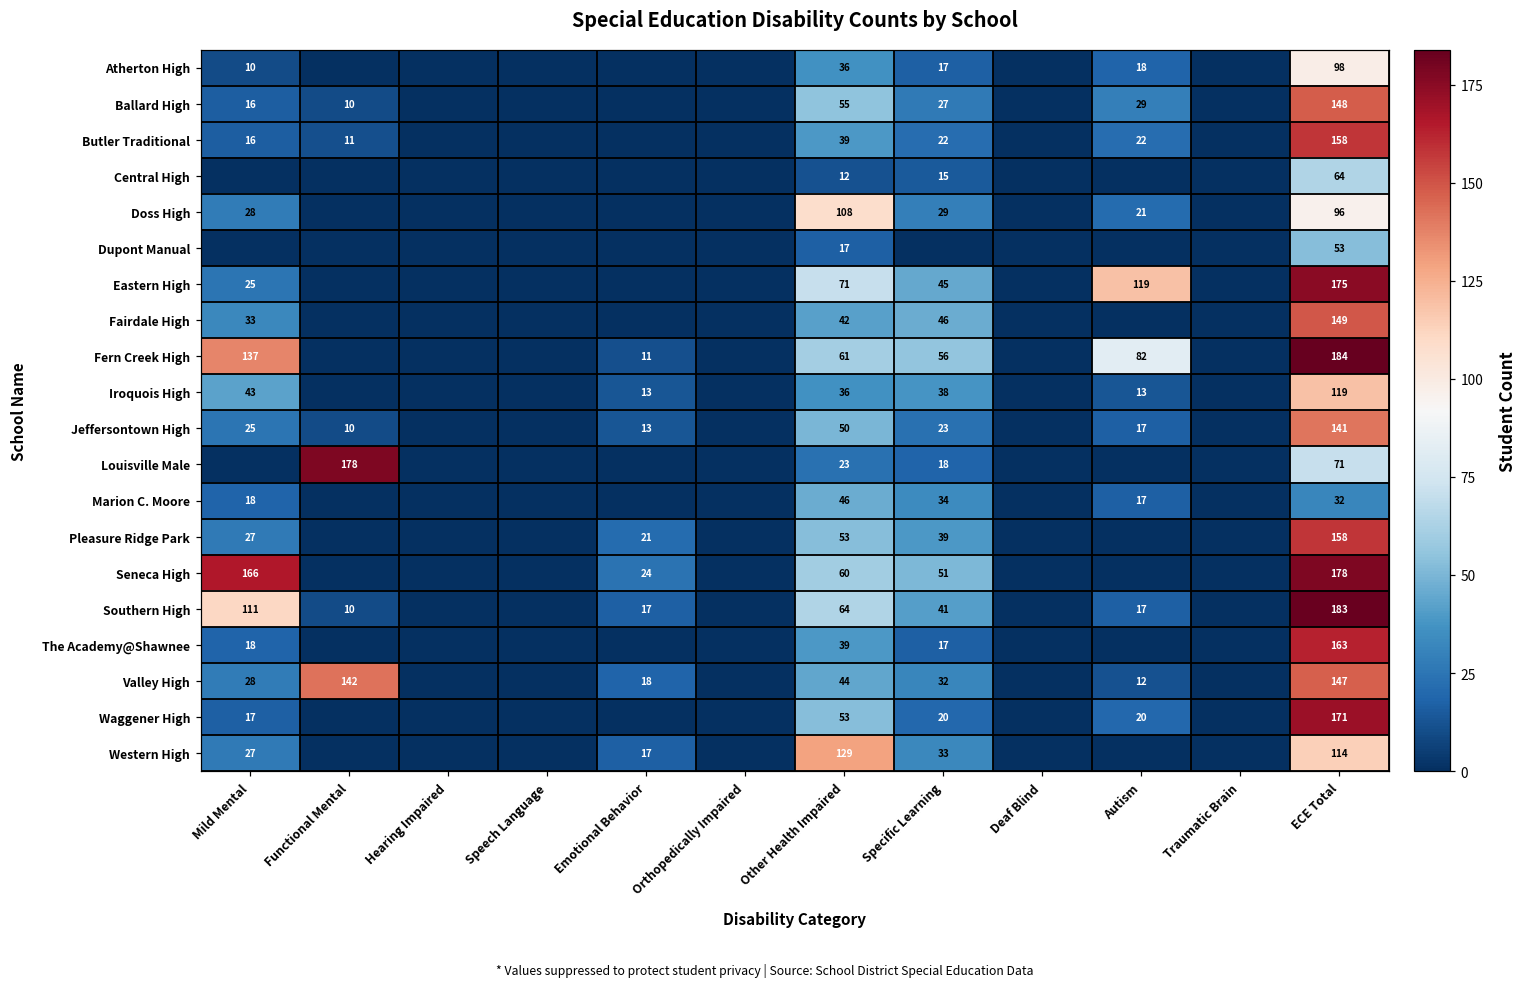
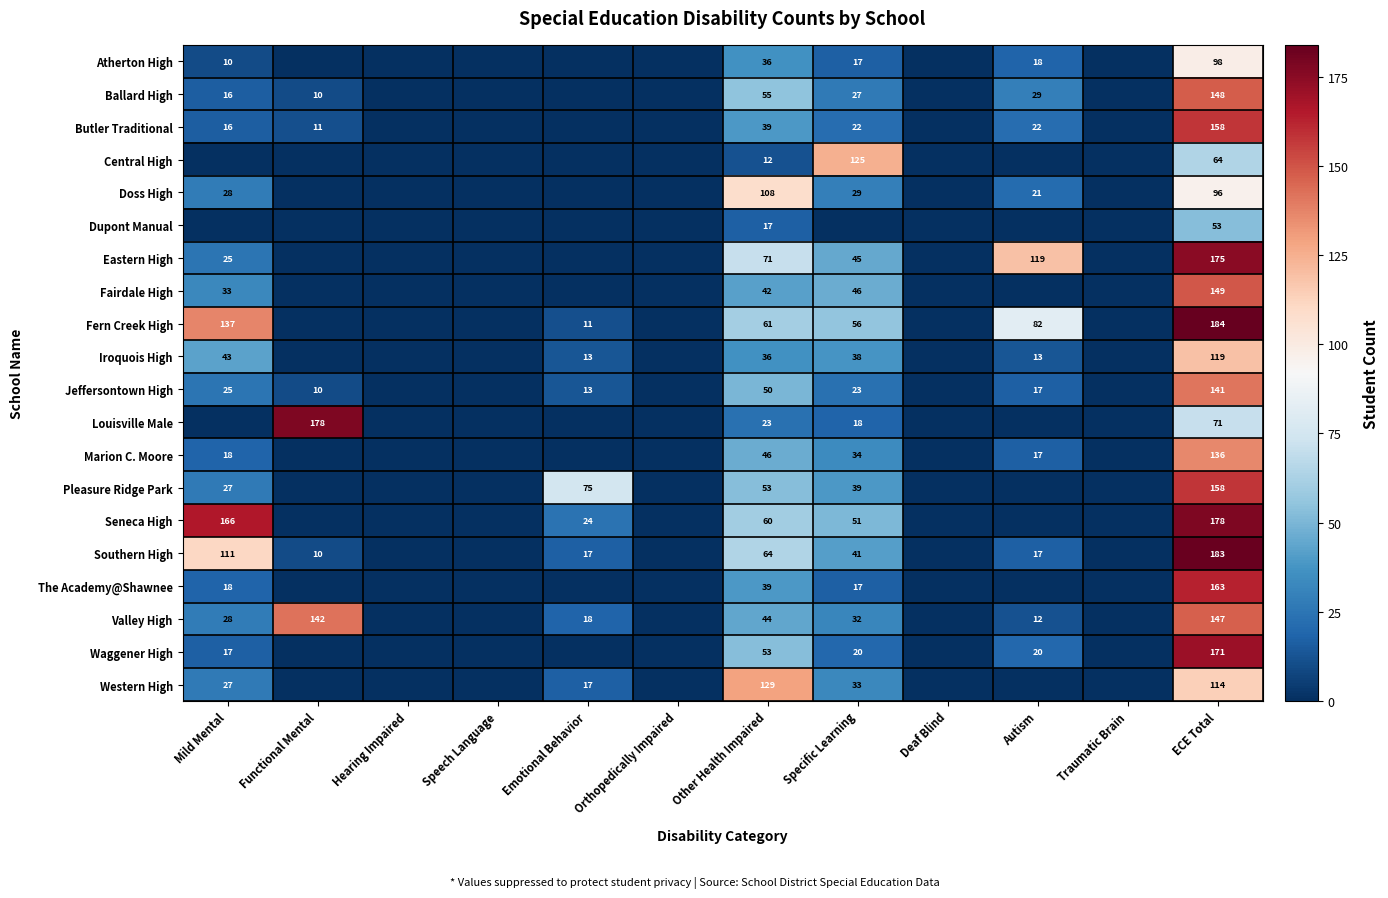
  {
    "Atherton High": {
      "Mild Mental": 10,
      "Other Health Impaired": 36,
      "Specific Learning": 17,
      "Autism": 18,
      "ECE Total": 98
    },
    "Ballard High": {
      "Mild Mental": 16,
      "Functional Mental": 10,
      "Other Health Impaired": 55,
      "Specific Learning": 27,
      "Autism": 29,
      "ECE Total": 148
    },
    "Butler Traditional": {
      "Mild Mental": 16,
      "Functional Mental": 11,
      "Other Health Impaired": 39,
      "Specific Learning": 22,
      "Autism": 22,
      "ECE Total": 158
    },
    "Central High": {
      "Other Health Impaired": 12,
-     "Specific Learning": 15,
+     "Specific Learning": 125,
      "ECE Total": 64
    },
    "Doss High": {
      "Mild Mental": 28,
      "Other Health Impaired": 108,
      "Specific Learning": 29,
      "Autism": 21,
      "ECE Total": 96
    },
    "Dupont Manual": {
      "Other Health Impaired": 17,
      "ECE Total": 53
    },
    "Eastern High": {
      "Mild Mental": 25,
      "Other Health Impaired": 71,
      "Specific Learning": 45,
      "Autism": 119,
      "ECE Total": 175
    },
    "Fairdale High": {
      "Mild Mental": 33,
      "Other Health Impaired": 42,
      "Specific Learning": 46,
      "ECE Total": 149
    },
    "Fern Creek High": {
      "Mild Mental": 137,
      "Emotional Behavior": 11,
      "Other Health Impaired": 61,
      "Specific Learning": 56,
      "Autism": 82,
      "ECE Total": 184
    },
    "Iroquois High": {
      "Mild Mental": 43,
      "Emotional Behavior": 13,
      "Other Health Impaired": 36,
      "Specific Learning": 38,
      "Autism": 13,
      "ECE Total": 119
    },
    "Jeffersontown High": {
      "Mild Mental": 25,
      "Functional Mental": 10,
      "Emotional Behavior": 13,
      "Other Health Impaired": 50,
      "Specific Learning": 23,
      "Autism": 17,
      "ECE Total": 141
    },
    "Louisville Male": {
      "Functional Mental": 178,
      "Other Health Impaired": 23,
      "Specific Learning": 18,
      "ECE Total": 71
    },
    "Marion C. Moore": {
      "Mild Mental": 18,
      "Other Health Impaired": 46,
      "Specific Learning": 34,
      "Autism": 17,
-     "ECE Total": 32
+     "ECE Total": 136
    },
    "Pleasure Ridge Park": {
      "Mild Mental": 27,
-     "Emotional Behavior": 21,
+     "Emotional Behavior": 75,
      "Other Health Impaired": 53,
      "Specific Learning": 39,
      "ECE Total": 158
    },
    "Seneca High": {
      "Mild Mental": 166,
      "Emotional Behavior": 24,
      "Other Health Impaired": 60,
      "Specific Learning": 51,
      "ECE Total": 178
    },
    "Southern High": {
      "Mild Mental": 111,
      "Functional Mental": 10,
      "Emotional Behavior": 17,
      "Other Health Impaired": 64,
      "Specific Learning": 41,
      "Autism": 17,
      "ECE Total": 183
    },
    "The Academy@Shawnee": {
      "Mild Mental": 18,
      "Other Health Impaired": 39,
      "Specific Learning": 17,
      "ECE Total": 163
    },
    "Valley High": {
      "Mild Mental": 28,
      "Functional Mental": 142,
      "Emotional Behavior": 18,
      "Other Health Impaired": 44,
      "Specific Learning": 32,
      "Autism": 12,
      "ECE Total": 147
    },
    "Waggener High": {
      "Mild Mental": 17,
      "Other Health Impaired": 53,
      "Specific Learning": 20,
      "Autism": 20,
      "ECE Total": 171
    },
    "Western High": {
      "Mild Mental": 27,
      "Emotional Behavior": 17,
      "Other Health Impaired": 129,
      "Specific Learning": 33,
      "ECE Total": 114
    }
  }
